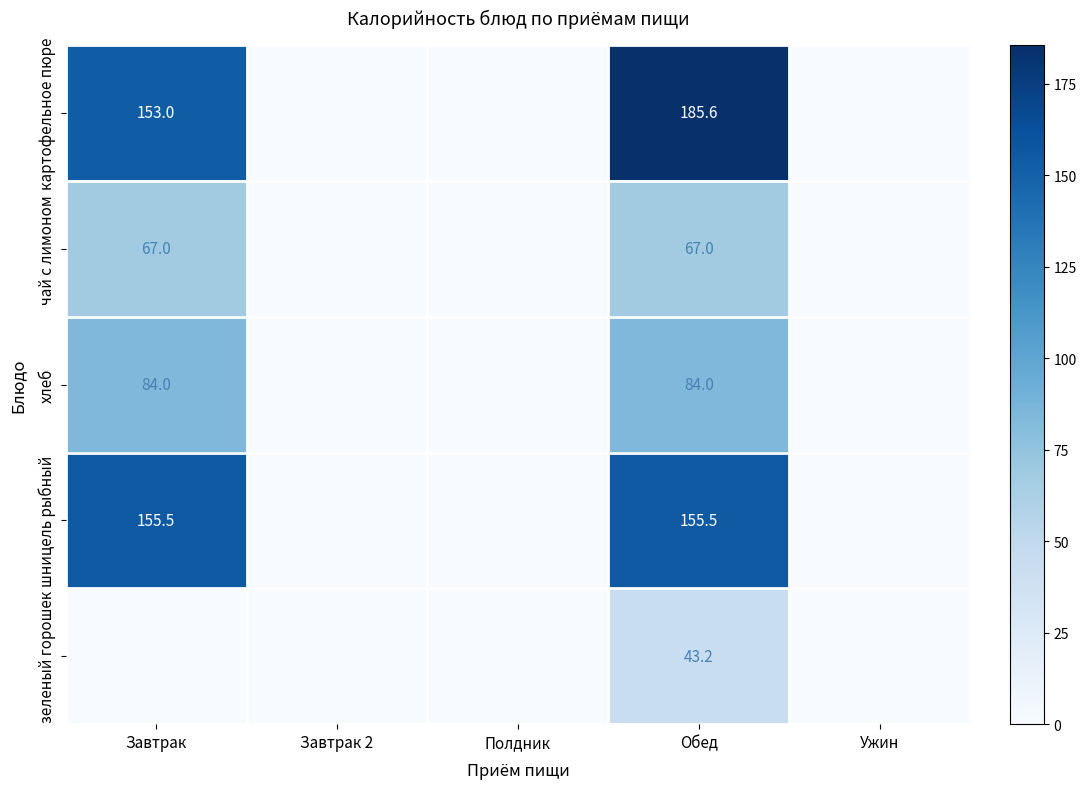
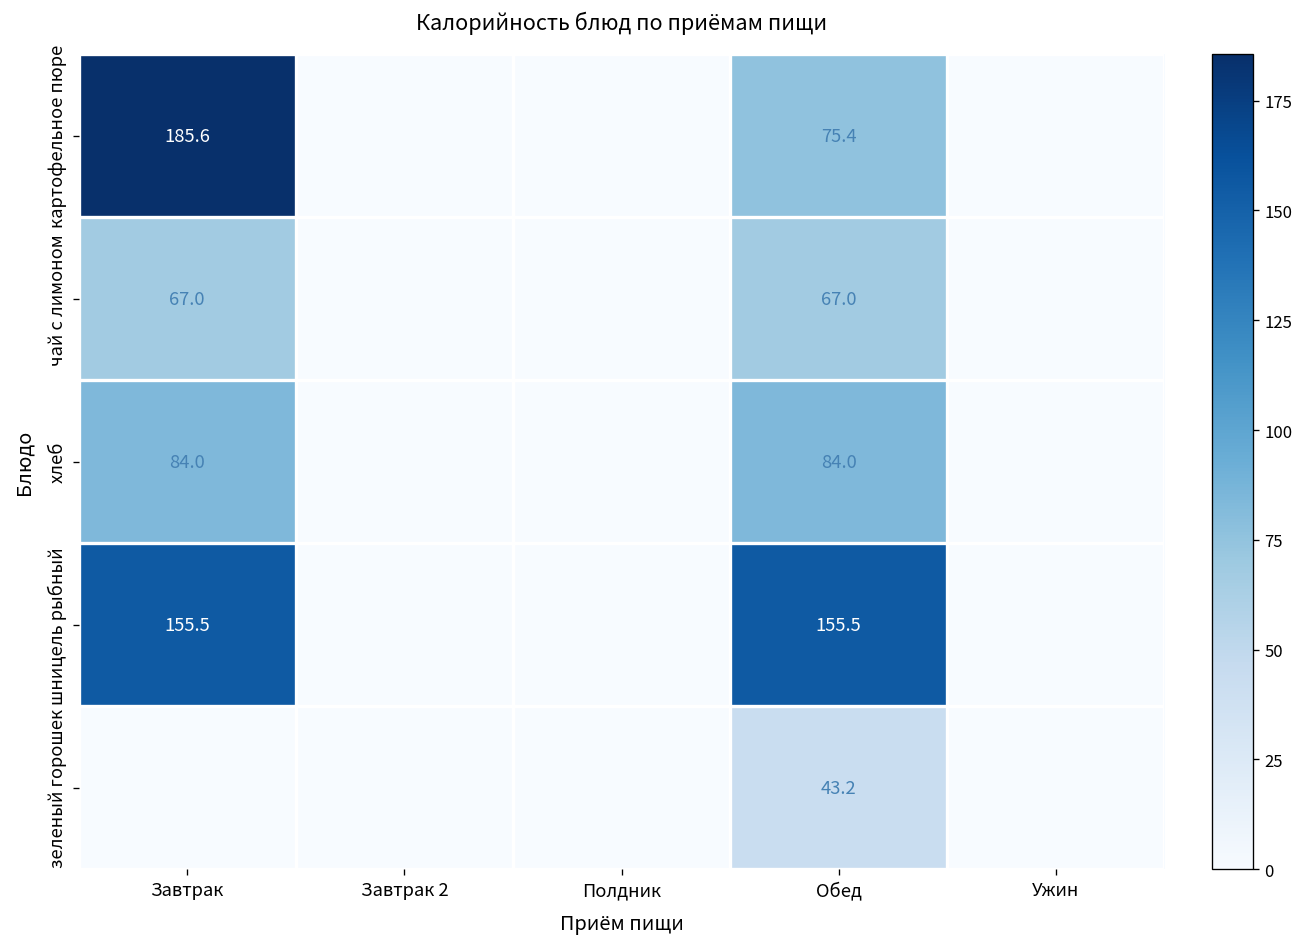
  {
    "картофельное пюре": {
-     "Завтрак": 153.0,
-     "Обед": 185.6
+     "Завтрак": 185.6,
+     "Обед": 75.4
    },
    "чай с лимоном": {
      "Завтрак": 67.0,
      "Обед": 67.0
    },
    "хлеб": {
      "Завтрак": 84.0,
      "Обед": 84.0
    },
    "шницель рыбный": {
      "Завтрак": 155.5,
      "Обед": 155.5
    },
    "зеленый горошек": {
      "Обед": 43.2
    }
  }
